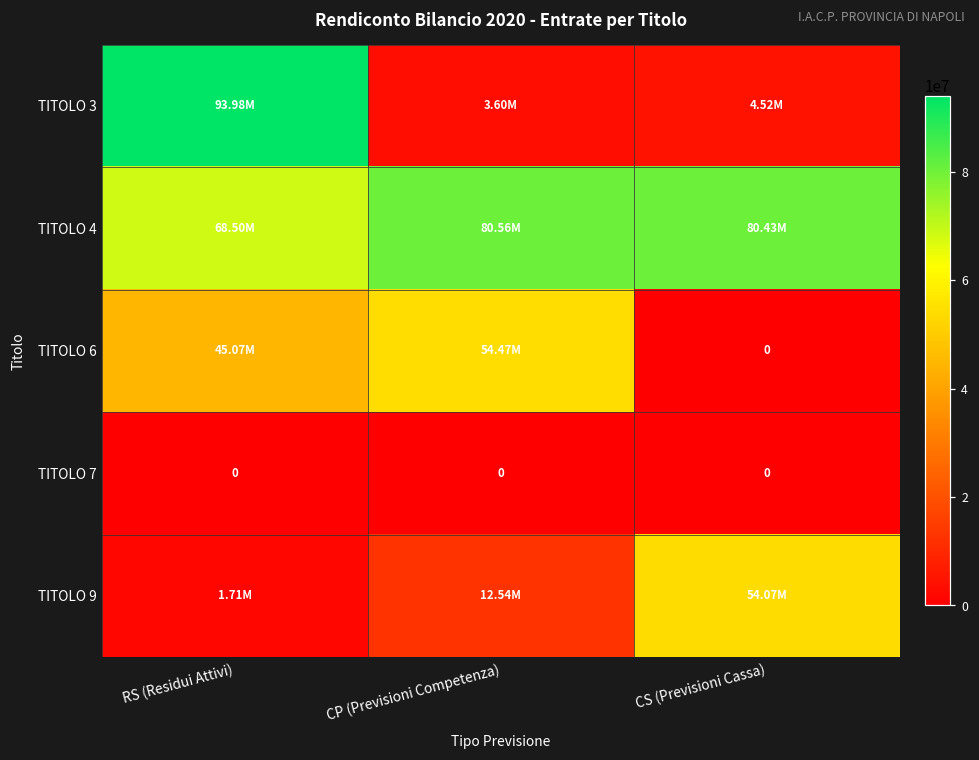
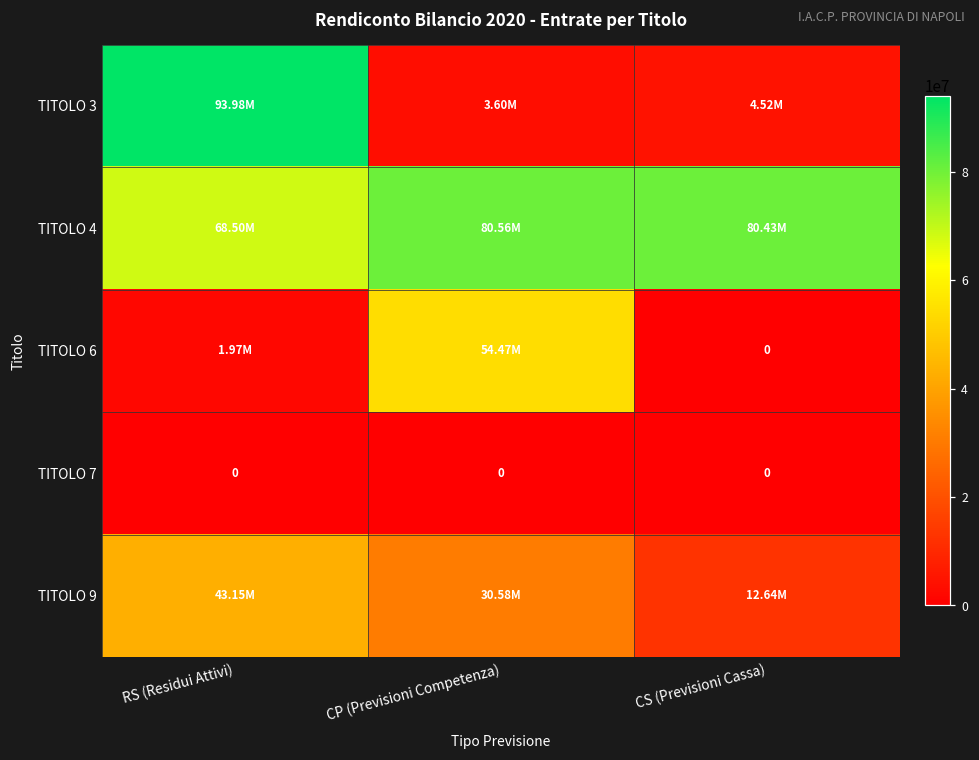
  {
    "TITOLO 3": {
      "RS (Residui Attivi)": "93.98M",
      "CP (Previsioni Competenza)": "3.60M",
      "CS (Previsioni Cassa)": "4.52M"
    },
    "TITOLO 4": {
      "RS (Residui Attivi)": "68.50M",
      "CP (Previsioni Competenza)": "80.56M",
      "CS (Previsioni Cassa)": "80.43M"
    },
    "TITOLO 6": {
-     "RS (Residui Attivi)": "45.07M",
+     "RS (Residui Attivi)": "1.97M",
      "CP (Previsioni Competenza)": "54.47M",
      "CS (Previsioni Cassa)": "0"
    },
    "TITOLO 7": {
      "RS (Residui Attivi)": "0",
      "CP (Previsioni Competenza)": "0",
      "CS (Previsioni Cassa)": "0"
    },
    "TITOLO 9": {
-     "RS (Residui Attivi)": "1.71M",
-     "CP (Previsioni Competenza)": "12.54M",
-     "CS (Previsioni Cassa)": "54.07M"
+     "RS (Residui Attivi)": "43.15M",
+     "CP (Previsioni Competenza)": "30.58M",
+     "CS (Previsioni Cassa)": "12.64M"
    }
  }
